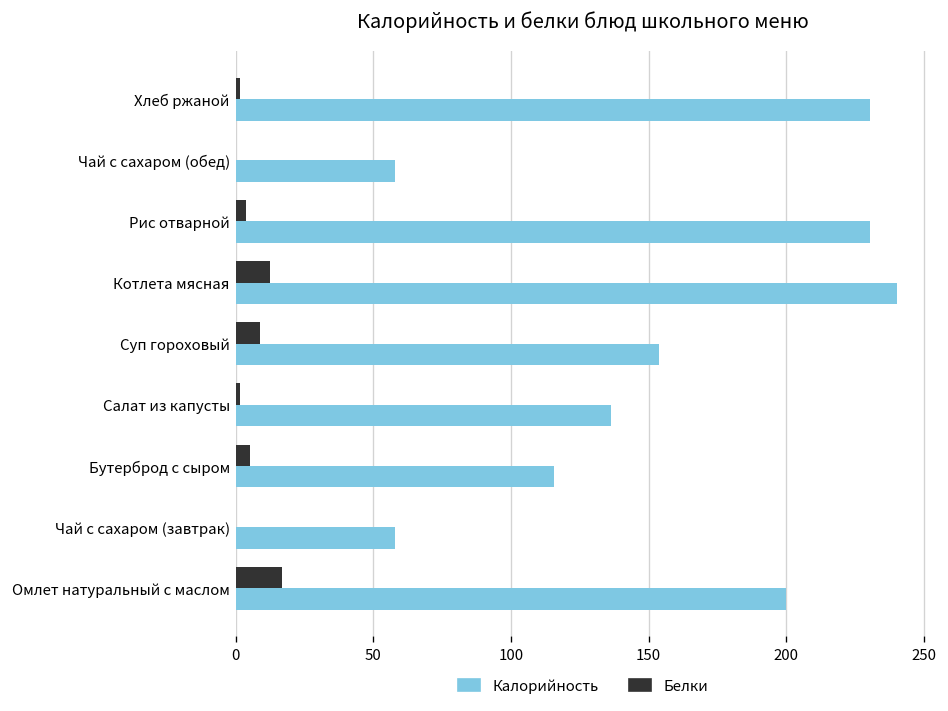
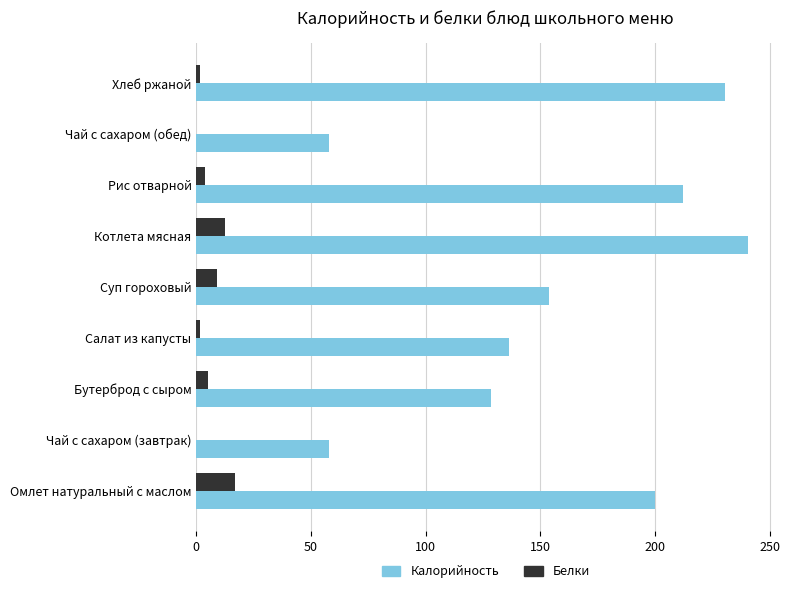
  {
    "Калорийность": {
      "Хлеб ржаной": 230,
      "Чай с сахаром (обед)": 58,
-     "Рис отварной": 230,
+     "Рис отварной": 212,
      "Котлета мясная": 240,
      "Суп гороховый": 154,
      "Салат из капусты": 136,
-     "Бутерброд с сыром": 116,
+     "Бутерброд с сыром": 129,
      "Чай с сахаром (завтрак)": 58,
      "Омлет натуральный с маслом": 200
    },
    "Белки": {
      "Хлеб ржаной": 2,
      "Чай с сахаром (обед)": 0,
      "Рис отварной": 4,
      "Котлета мясная": 13,
      "Суп гороховый": 9,
      "Салат из капусты": 2,
      "Бутерброд с сыром": 5,
      "Чай с сахаром (завтрак)": 0,
      "Омлет натуральный с маслом": 17
    }
  }
